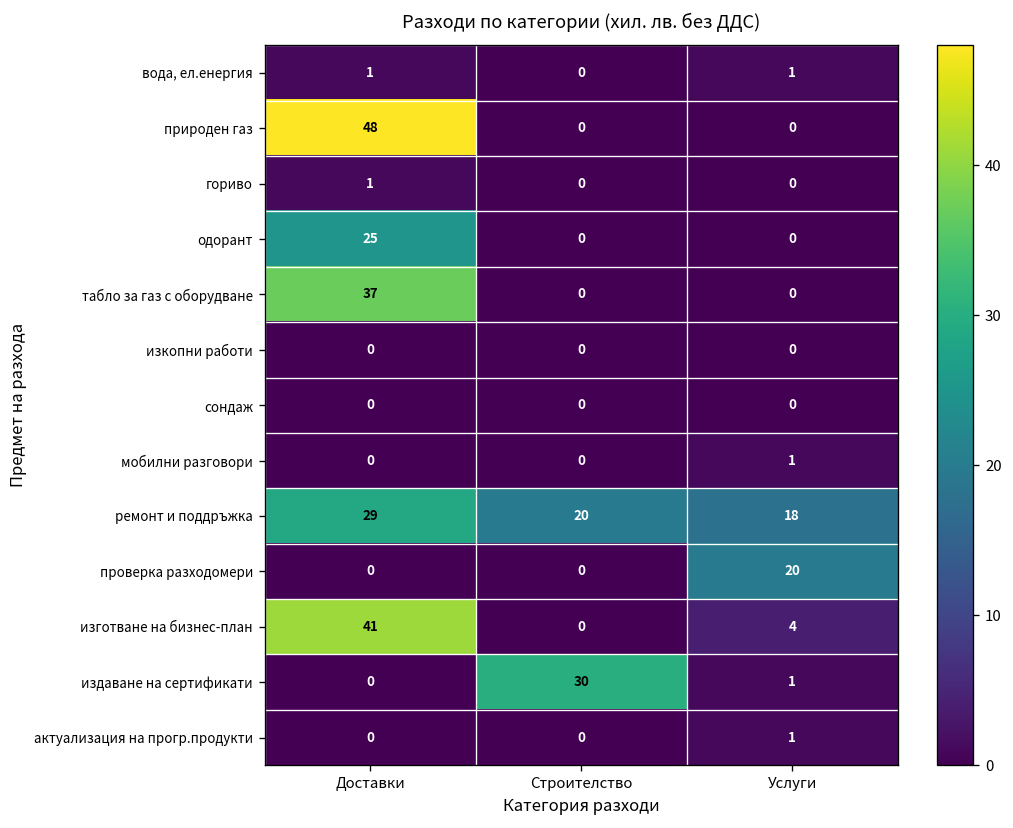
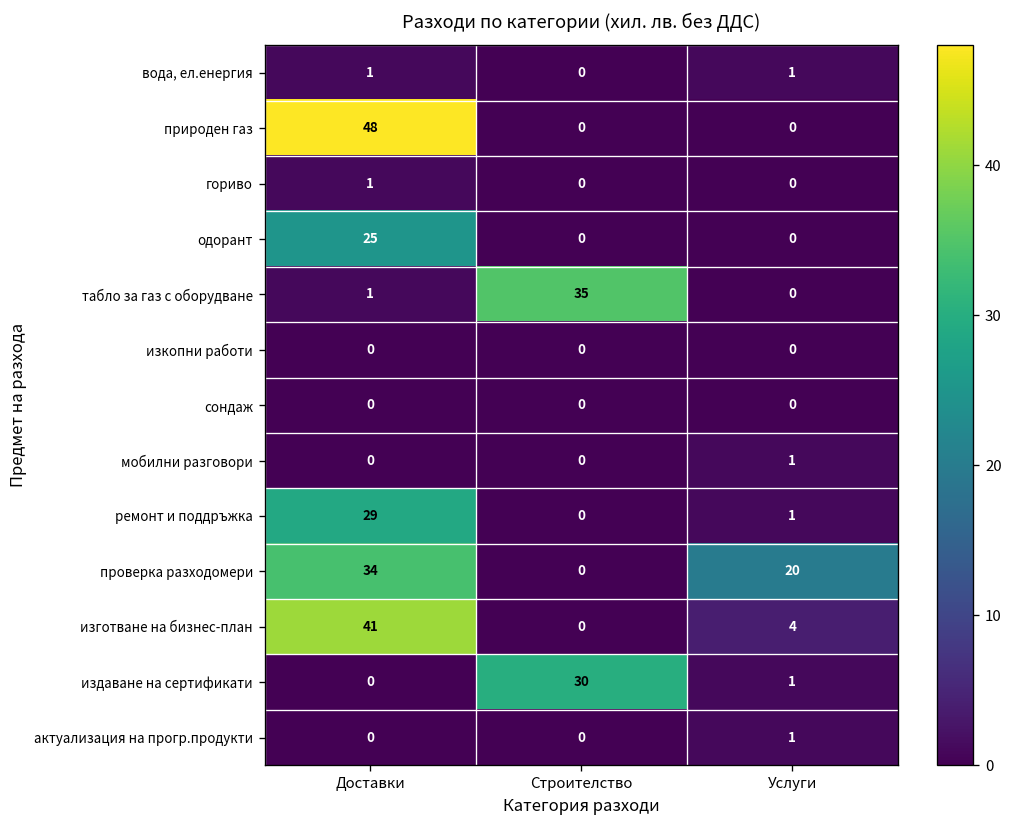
  {
    "вода, ел.енергия": {
      "Доставки": 1,
      "Строителство": 0,
      "Услуги": 1
    },
    "природен газ": {
      "Доставки": 48,
      "Строителство": 0,
      "Услуги": 0
    },
    "гориво": {
      "Доставки": 1,
      "Строителство": 0,
      "Услуги": 0
    },
    "одорант": {
      "Доставки": 25,
      "Строителство": 0,
      "Услуги": 0
    },
    "табло за газ с оборудване": {
-     "Доставки": 37,
-     "Строителство": 0,
+     "Доставки": 1,
+     "Строителство": 35,
      "Услуги": 0
    },
    "изкопни работи": {
      "Доставки": 0,
      "Строителство": 0,
      "Услуги": 0
    },
    "сондаж": {
      "Доставки": 0,
      "Строителство": 0,
      "Услуги": 0
    },
    "мобилни разговори": {
      "Доставки": 0,
      "Строителство": 0,
      "Услуги": 1
    },
    "ремонт и поддръжка": {
      "Доставки": 29,
-     "Строителство": 20,
-     "Услуги": 18
+     "Строителство": 0,
+     "Услуги": 1
    },
    "проверка разходомери": {
-     "Доставки": 0,
+     "Доставки": 34,
      "Строителство": 0,
      "Услуги": 20
    },
    "изготване на бизнес-план": {
      "Доставки": 41,
      "Строителство": 0,
      "Услуги": 4
    },
    "издаване на сертификати": {
      "Доставки": 0,
      "Строителство": 30,
      "Услуги": 1
    },
    "актуализация на прогр.продукти": {
      "Доставки": 0,
      "Строителство": 0,
      "Услуги": 1
    }
  }
